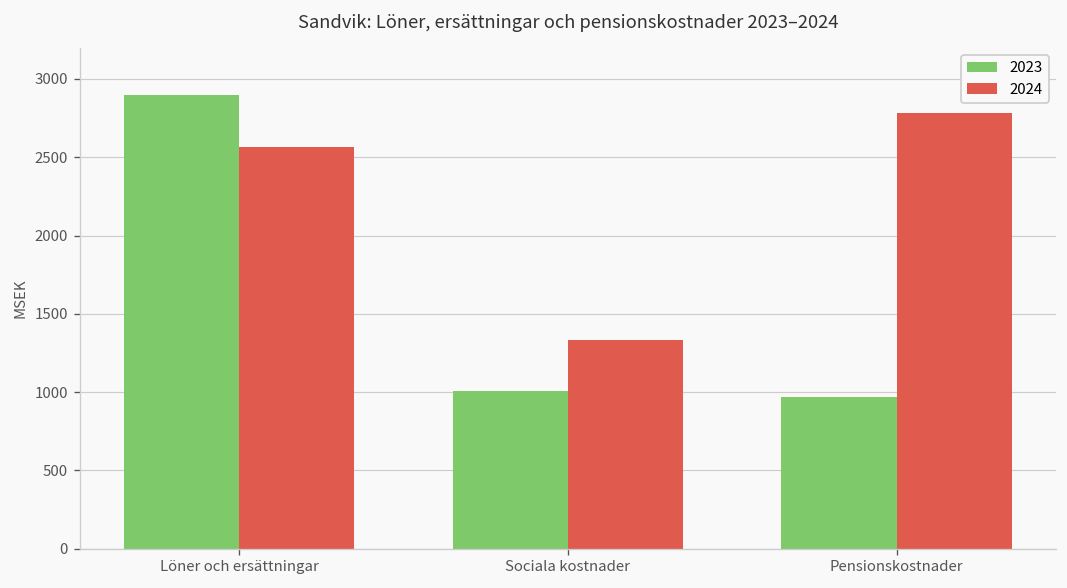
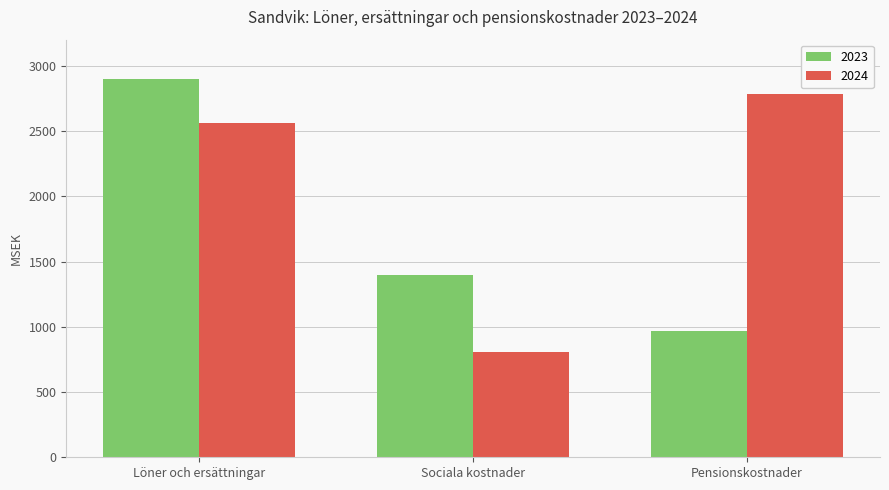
  {
    "2023": {
      "Löner och ersättningar": 2900,
-     "Sociala kostnader": 1010,
+     "Sociala kostnader": 1390,
      "Pensionskostnader": 970
    },
    "2024": {
      "Löner och ersättningar": 2560,
-     "Sociala kostnader": 1330,
+     "Sociala kostnader": 800,
      "Pensionskostnader": 2780
    }
  }
